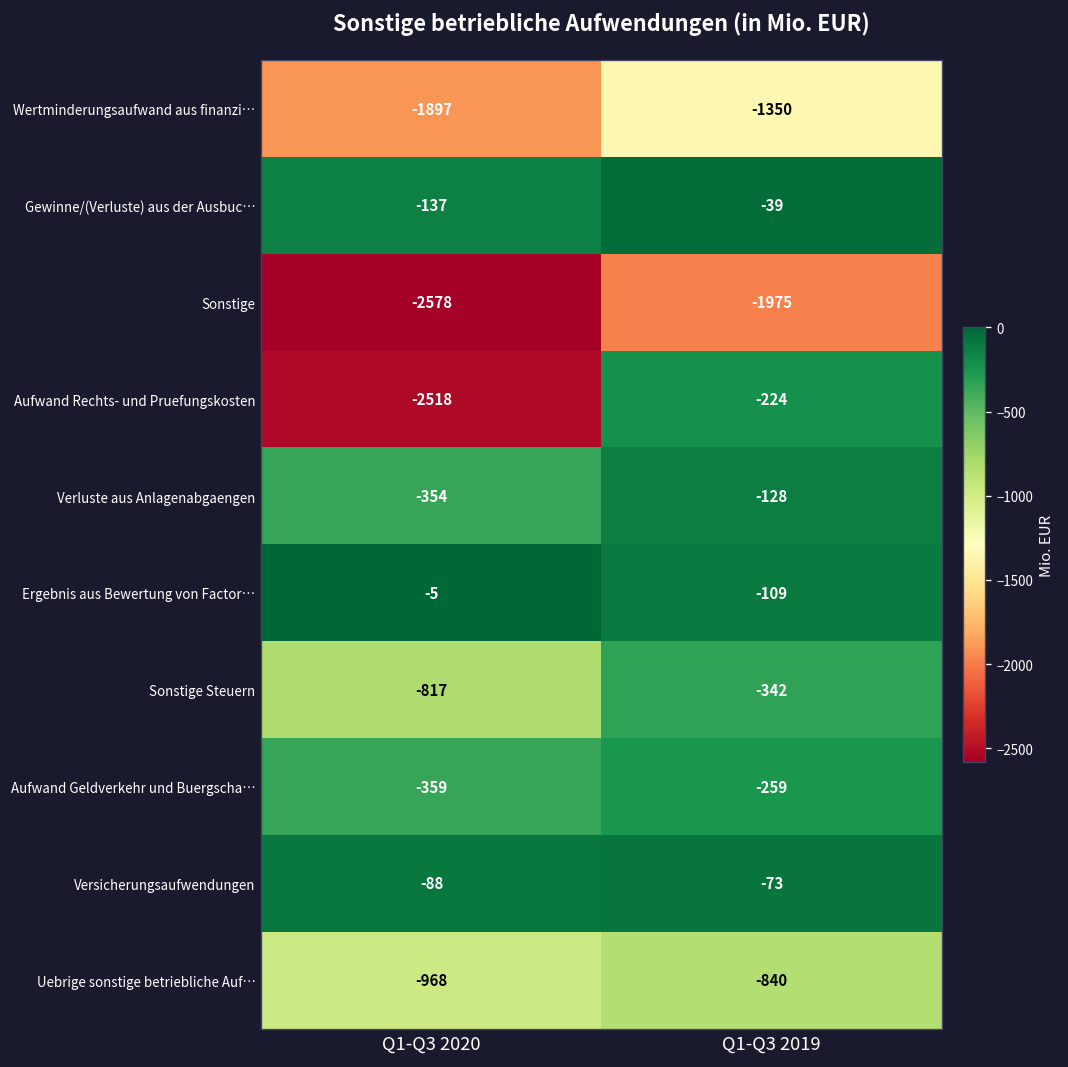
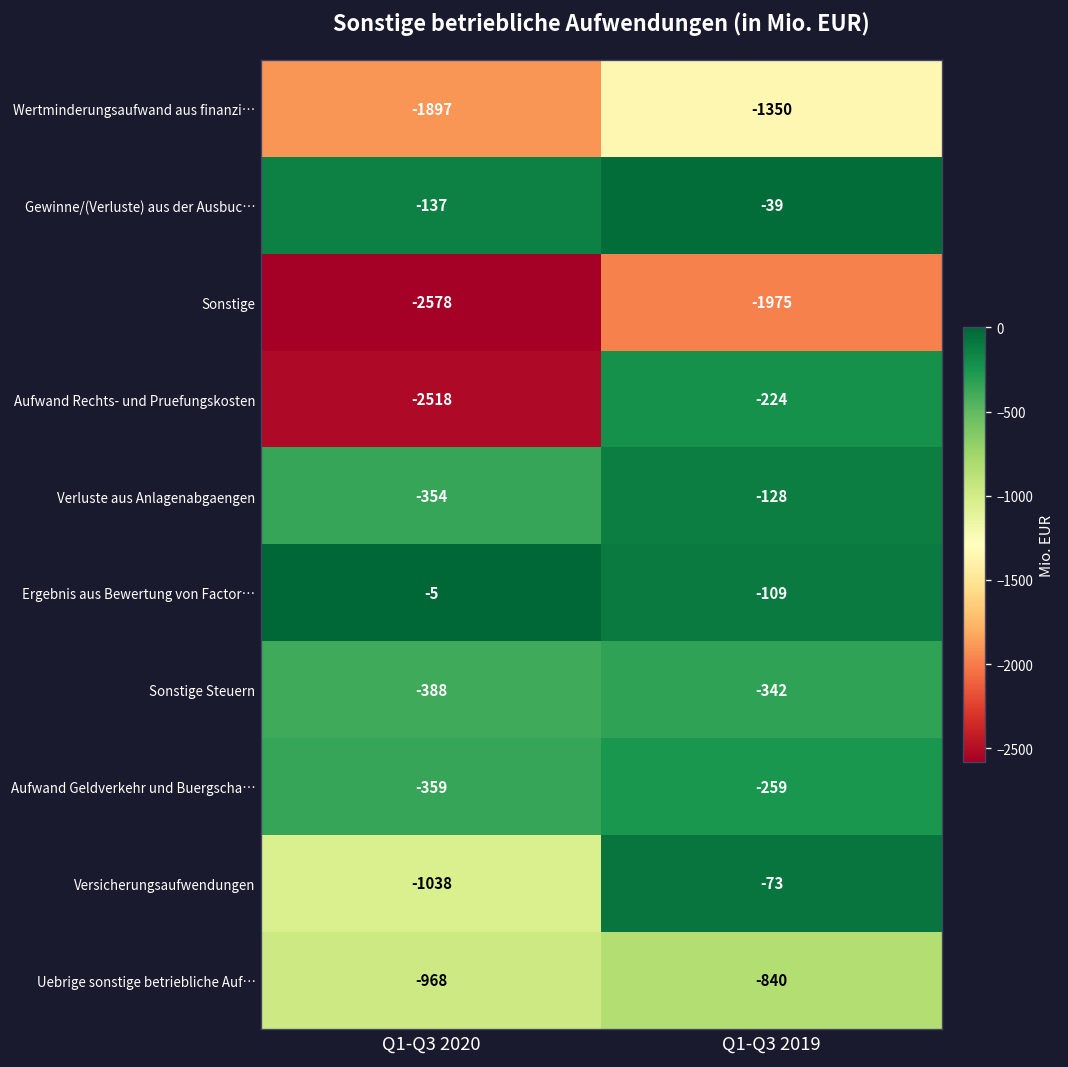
  {
    "Wertminderungsaufwand aus finanzi…": {
      "Q1-Q3 2020": -1897,
      "Q1-Q3 2019": -1350
    },
    "Gewinne/(Verluste) aus der Ausbuc…": {
      "Q1-Q3 2020": -137,
      "Q1-Q3 2019": -39
    },
    "Sonstige": {
      "Q1-Q3 2020": -2578,
      "Q1-Q3 2019": -1975
    },
    "Aufwand Rechts- und Pruefungskosten": {
      "Q1-Q3 2020": -2518,
      "Q1-Q3 2019": -224
    },
    "Verluste aus Anlagenabgaengen": {
      "Q1-Q3 2020": -354,
      "Q1-Q3 2019": -128
    },
    "Ergebnis aus Bewertung von Factor…": {
      "Q1-Q3 2020": -5,
      "Q1-Q3 2019": -109
    },
    "Sonstige Steuern": {
-     "Q1-Q3 2020": -817,
+     "Q1-Q3 2020": -388,
      "Q1-Q3 2019": -342
    },
    "Aufwand Geldverkehr und Buergscha…": {
      "Q1-Q3 2020": -359,
      "Q1-Q3 2019": -259
    },
    "Versicherungsaufwendungen": {
-     "Q1-Q3 2020": -88,
+     "Q1-Q3 2020": -1038,
      "Q1-Q3 2019": -73
    },
    "Uebrige sonstige betriebliche Auf…": {
      "Q1-Q3 2020": -968,
      "Q1-Q3 2019": -840
    }
  }
